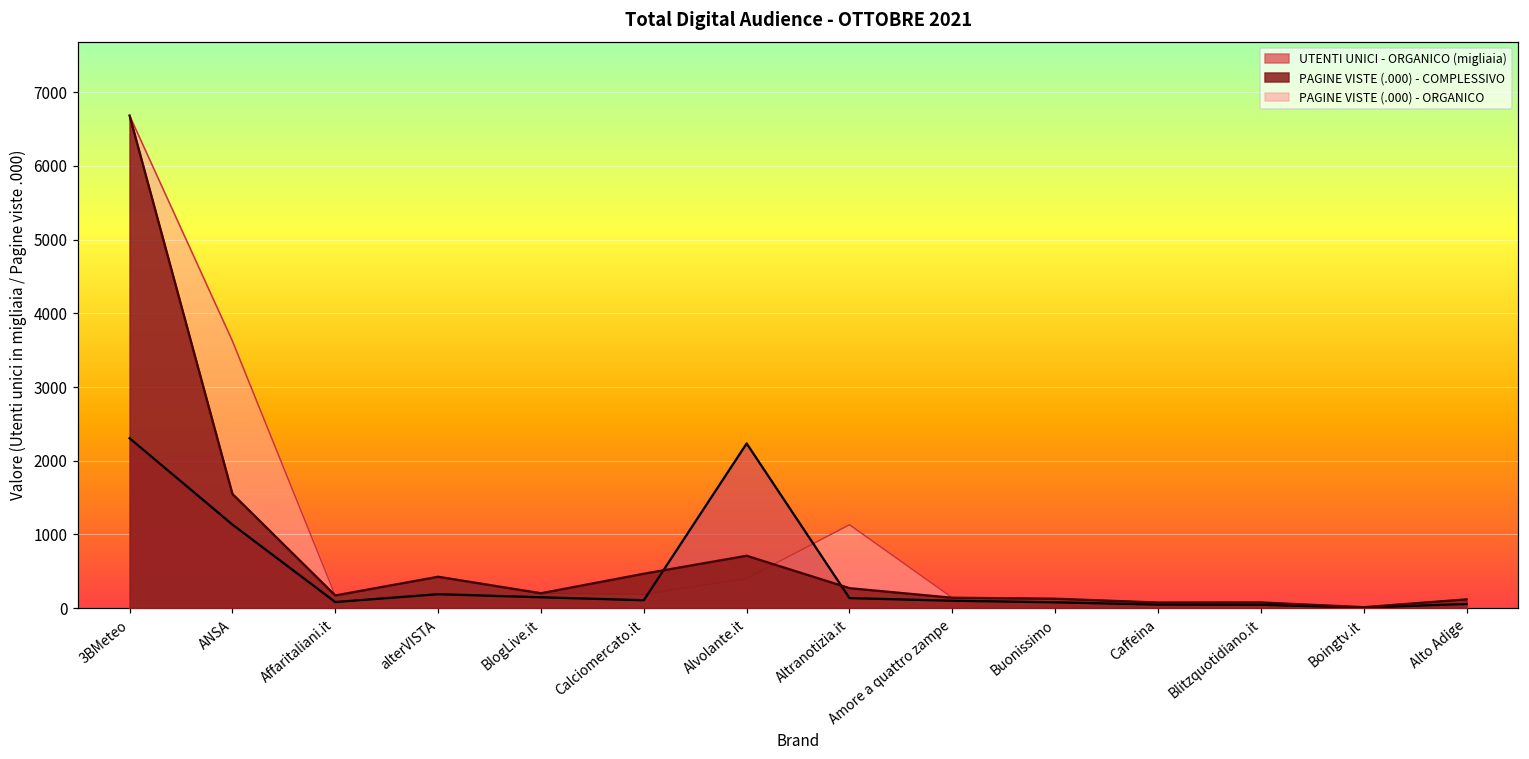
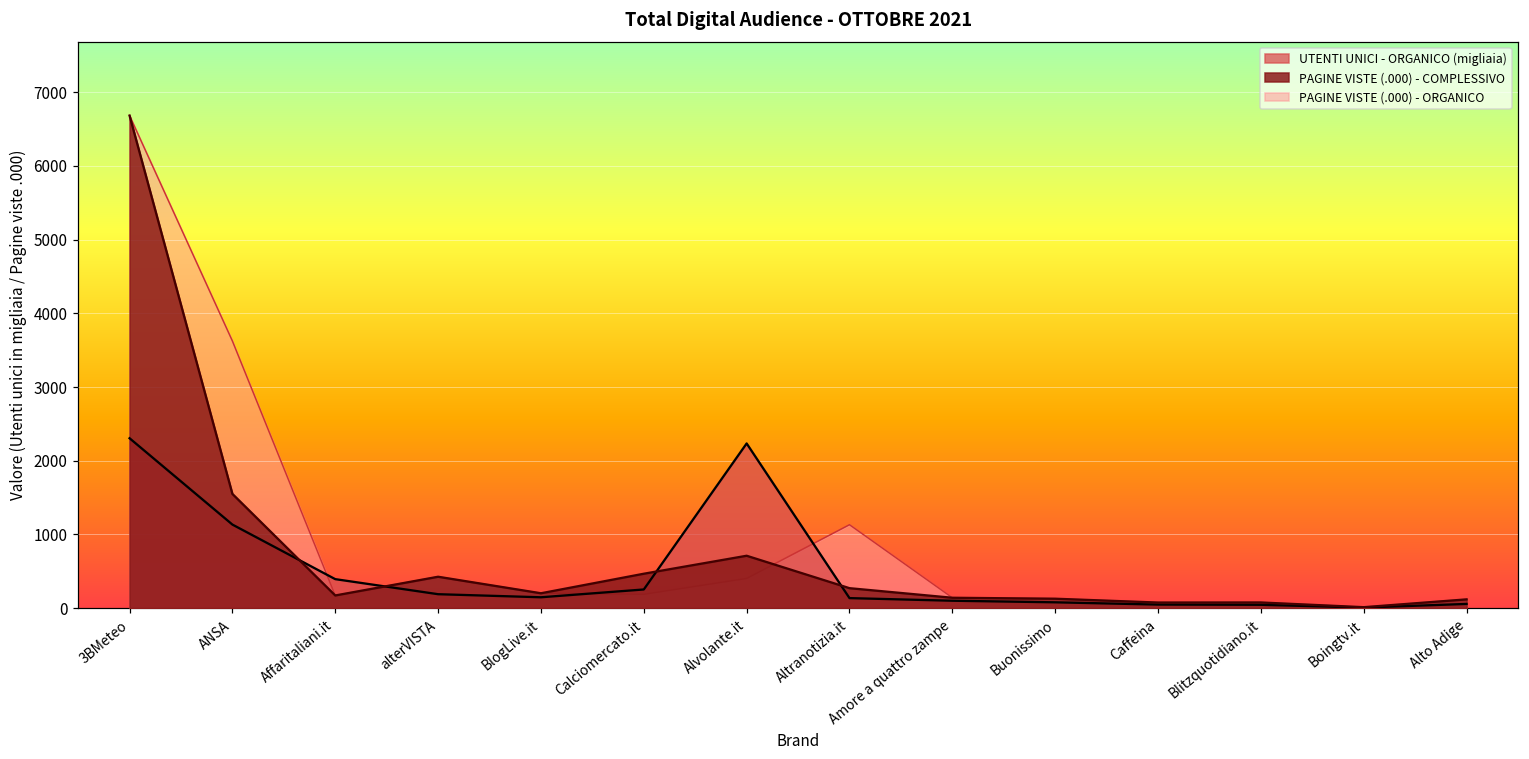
  {
    "UTENTI UNICI - ORGANICO (migliaia)": {
      "3BMeteo": 2300,
      "ANSA": 1100,
-     "Affaritaliani.it": 100,
+     "Affaritaliani.it": 400,
      "alterVISTA": 200,
      "BlogLive.it": 100,
-     "Calciomercato.it": 100,
+     "Calciomercato.it": 300,
      "Alvolante.it": 2200,
      "Altranotizia.it": 100,
      "Amore a quattro zampe": 100,
      "Buonissimo": 100,
      "Alto Adige": 100
    },
    "PAGINE VISTE (.000) - COMPLESSIVO": {
      "ANSA": 1600,
      "Calciomercato.it": 500,
      "Alvolante.it": 700,
      "Altranotizia.it": 300
    },
    "PAGINE VISTE (.000) - ORGANICO": {
      "ANSA": 3600,
      "Calciomercato.it": 200,
      "Alvolante.it": 400,
      "Altranotizia.it": 1100
    }
  }
